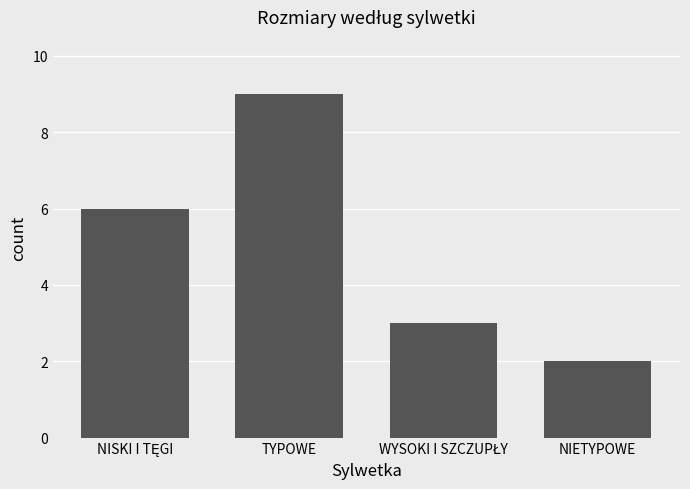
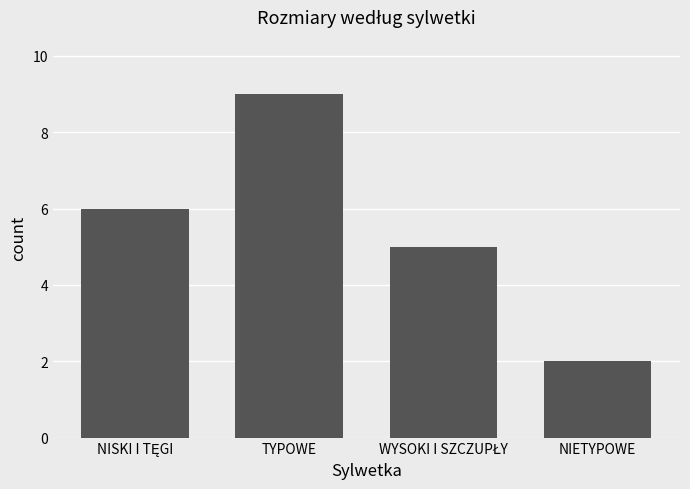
  {
    "NISKI I TĘGI": 6,
    "TYPOWE": 9,
-   "WYSOKI I SZCZUPŁY": 3,
+   "WYSOKI I SZCZUPŁY": 5,
    "NIETYPOWE": 2
  }
